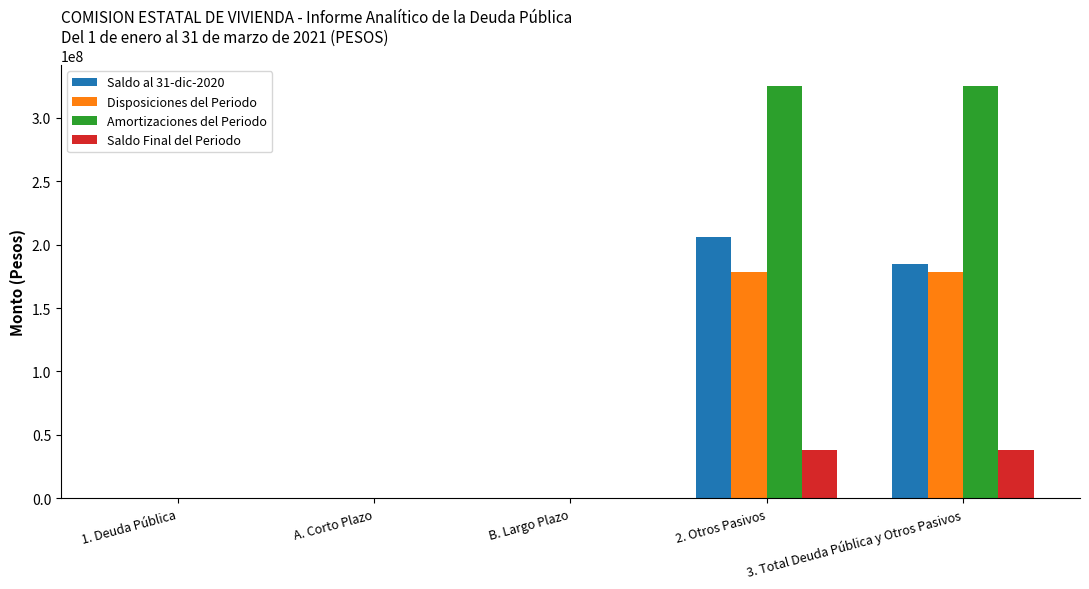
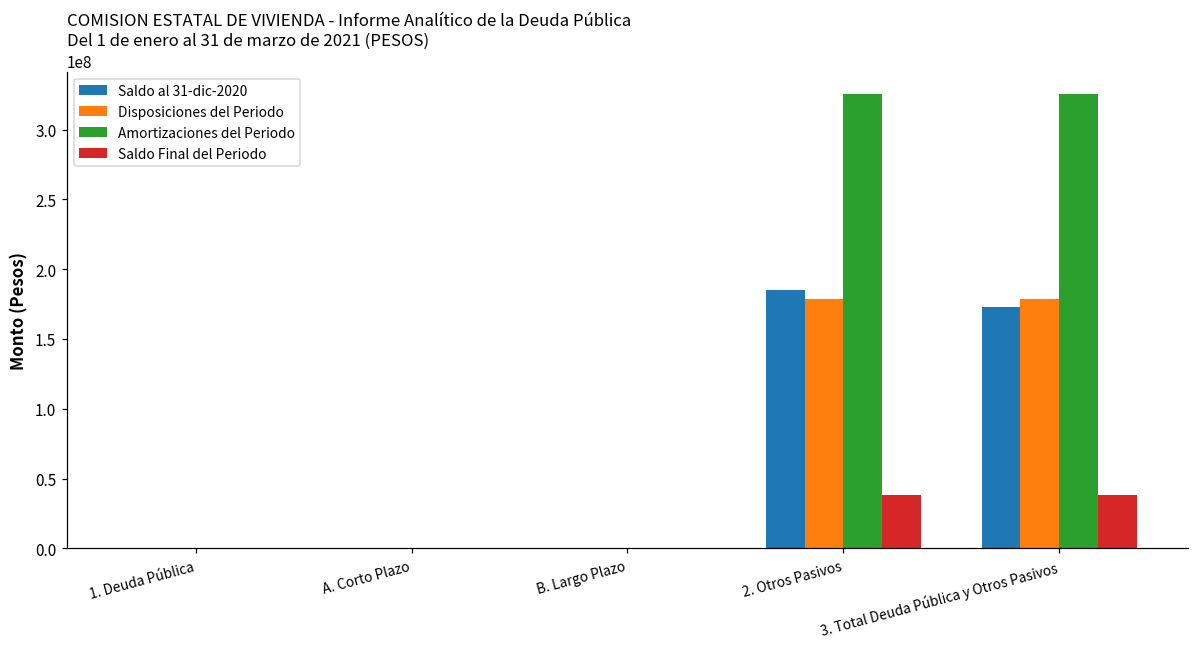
  {
    "Saldo al 31-dic-2020": {
      "1. Deuda Pública": 0,
      "A. Corto Plazo": 0,
      "B. Largo Plazo": 0,
-     "2. Otros Pasivos": 206000000,
-     "3. Total Deuda Pública y Otros Pasivos": 185000000
+     "2. Otros Pasivos": 185000000,
+     "3. Total Deuda Pública y Otros Pasivos": 173000000
    },
    "Disposiciones del Periodo": {
      "1. Deuda Pública": 0,
      "A. Corto Plazo": 0,
      "B. Largo Plazo": 0,
      "2. Otros Pasivos": 178000000,
      "3. Total Deuda Pública y Otros Pasivos": 178000000
    },
    "Amortizaciones del Periodo": {
      "1. Deuda Pública": 0,
      "A. Corto Plazo": 0,
      "B. Largo Plazo": 0,
      "2. Otros Pasivos": 325000000,
      "3. Total Deuda Pública y Otros Pasivos": 325000000
    },
    "Saldo Final del Periodo": {
      "1. Deuda Pública": 0,
      "A. Corto Plazo": 0,
      "B. Largo Plazo": 0,
      "2. Otros Pasivos": 38000000,
      "3. Total Deuda Pública y Otros Pasivos": 38000000
    }
  }
